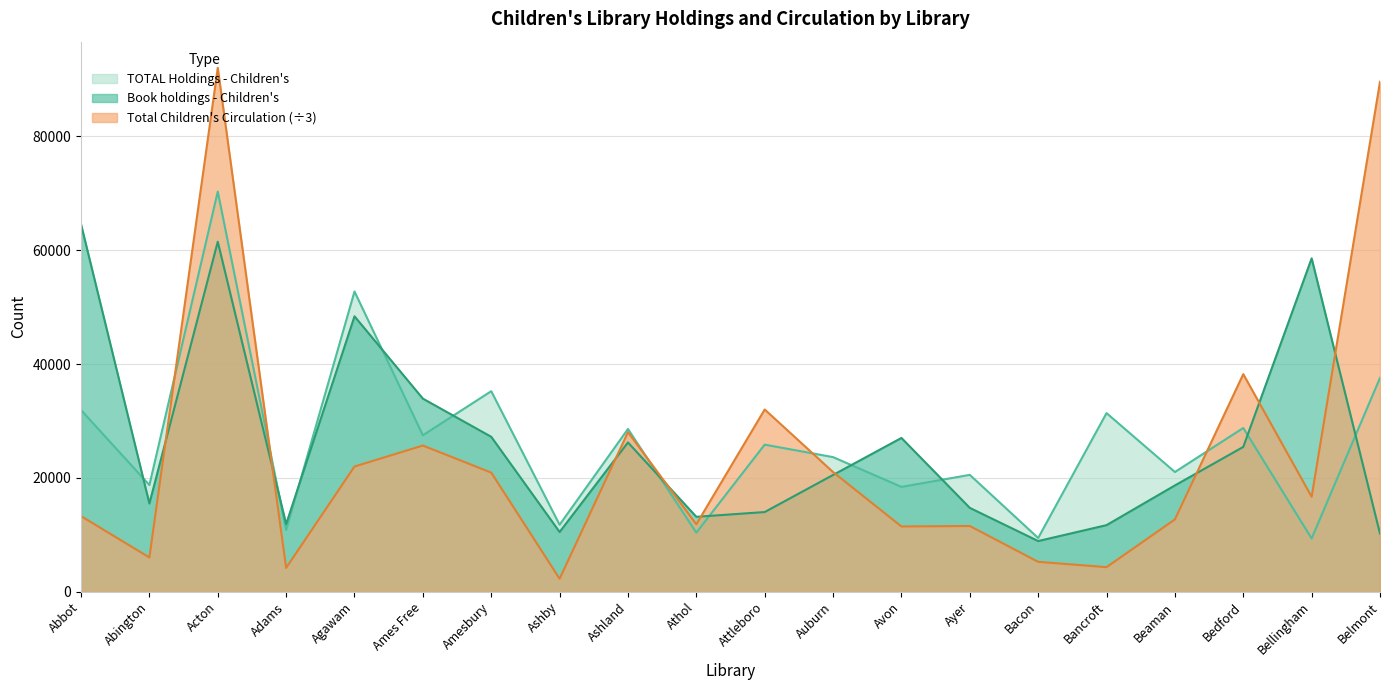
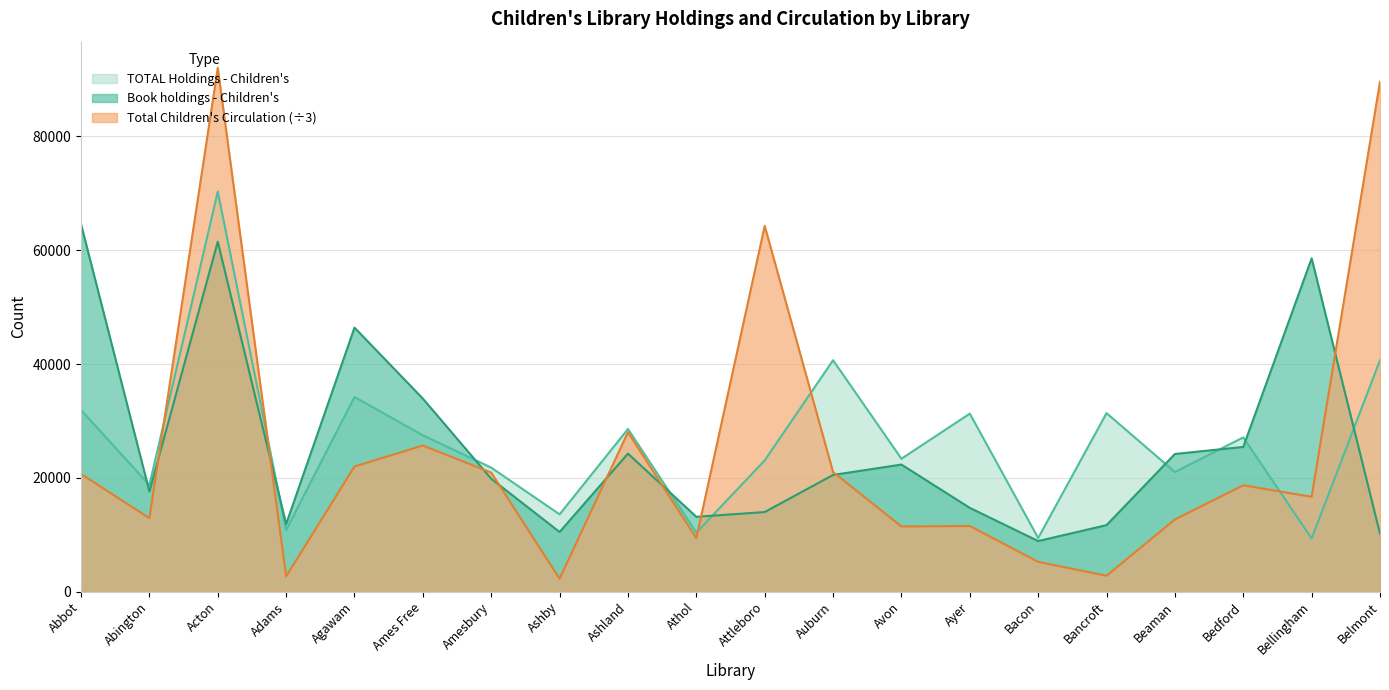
  {
    "TOTAL Holdings - Children's": {
      "Abbot": 32000,
      "Abington": 19000,
      "Acton": 70000,
      "Adams": 11000,
-     "Agawam": 53000,
+     "Agawam": 34000,
      "Ames Free": 27000,
-     "Amesbury": 35000,
-     "Ashby": 12000,
+     "Amesbury": 22000,
+     "Ashby": 14000,
      "Ashland": 29000,
      "Athol": 10000,
-     "Attleboro": 26000,
-     "Auburn": 24000,
-     "Avon": 18000,
-     "Ayer": 21000,
+     "Attleboro": 23000,
+     "Auburn": 41000,
+     "Avon": 23000,
+     "Ayer": 31000,
      "Bacon": 9000,
      "Bancroft": 31000,
      "Beaman": 21000,
-     "Bedford": 29000,
+     "Bedford": 27000,
      "Bellingham": 9000,
-     "Belmont": 38000
+     "Belmont": 41000
    },
    "Book holdings - Children's": {
      "Abbot": 65000,
-     "Abington": 15000,
+     "Abington": 18000,
      "Acton": 62000,
      "Adams": 12000,
-     "Agawam": 48000,
+     "Agawam": 46000,
      "Ames Free": 34000,
-     "Amesbury": 27000,
+     "Amesbury": 20000,
      "Ashby": 10000,
-     "Ashland": 26000,
+     "Ashland": 24000,
      "Athol": 13000,
      "Attleboro": 14000,
      "Auburn": 21000,
-     "Avon": 27000,
+     "Avon": 22000,
      "Ayer": 15000,
      "Bacon": 9000,
      "Bancroft": 12000,
-     "Beaman": 19000,
+     "Beaman": 24000,
      "Bedford": 25000,
      "Bellingham": 59000,
      "Belmont": 10000
    },
    "Total Children's Circulation (÷3)": {
-     "Abbot": 13000,
-     "Abington": 6000,
+     "Abbot": 21000,
+     "Abington": 13000,
      "Acton": 92000,
-     "Adams": 4000,
+     "Adams": 3000,
      "Agawam": 22000,
      "Ames Free": 26000,
      "Amesbury": 21000,
      "Ashby": 2000,
      "Ashland": 28000,
-     "Athol": 12000,
-     "Attleboro": 32000,
+     "Athol": 9000,
+     "Attleboro": 64000,
      "Auburn": 21000,
      "Avon": 11000,
      "Ayer": 12000,
      "Bacon": 5000,
-     "Bancroft": 4000,
+     "Bancroft": 3000,
      "Beaman": 13000,
-     "Bedford": 38000,
+     "Bedford": 19000,
      "Bellingham": 17000,
      "Belmont": 90000
    }
  }
